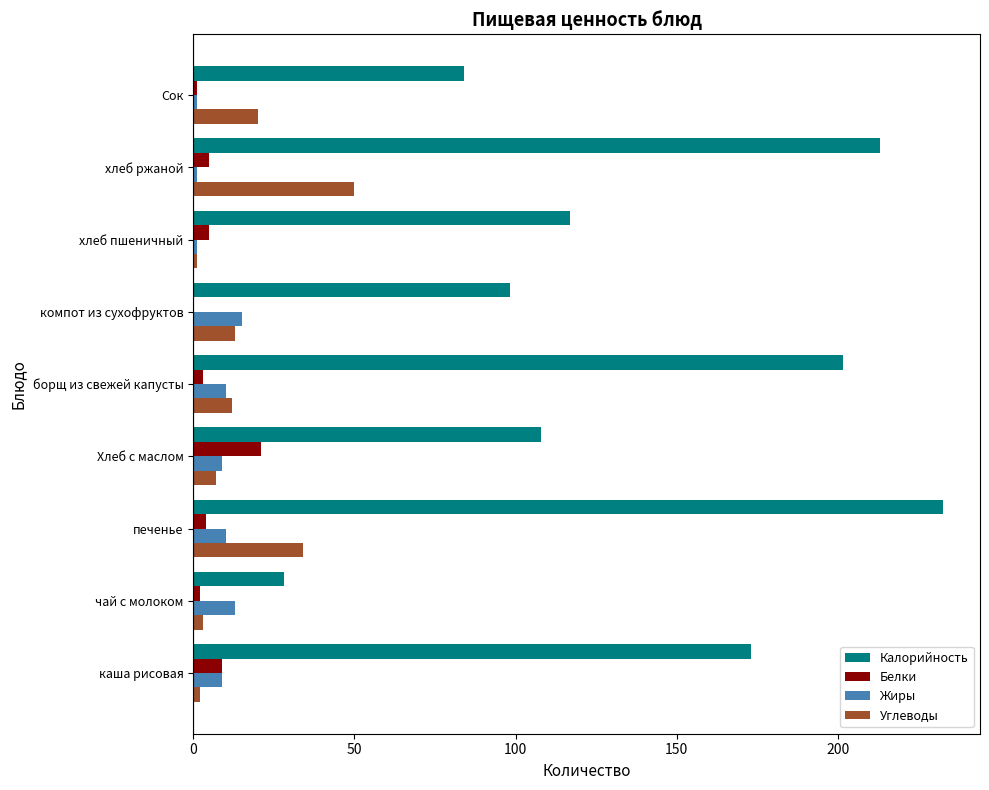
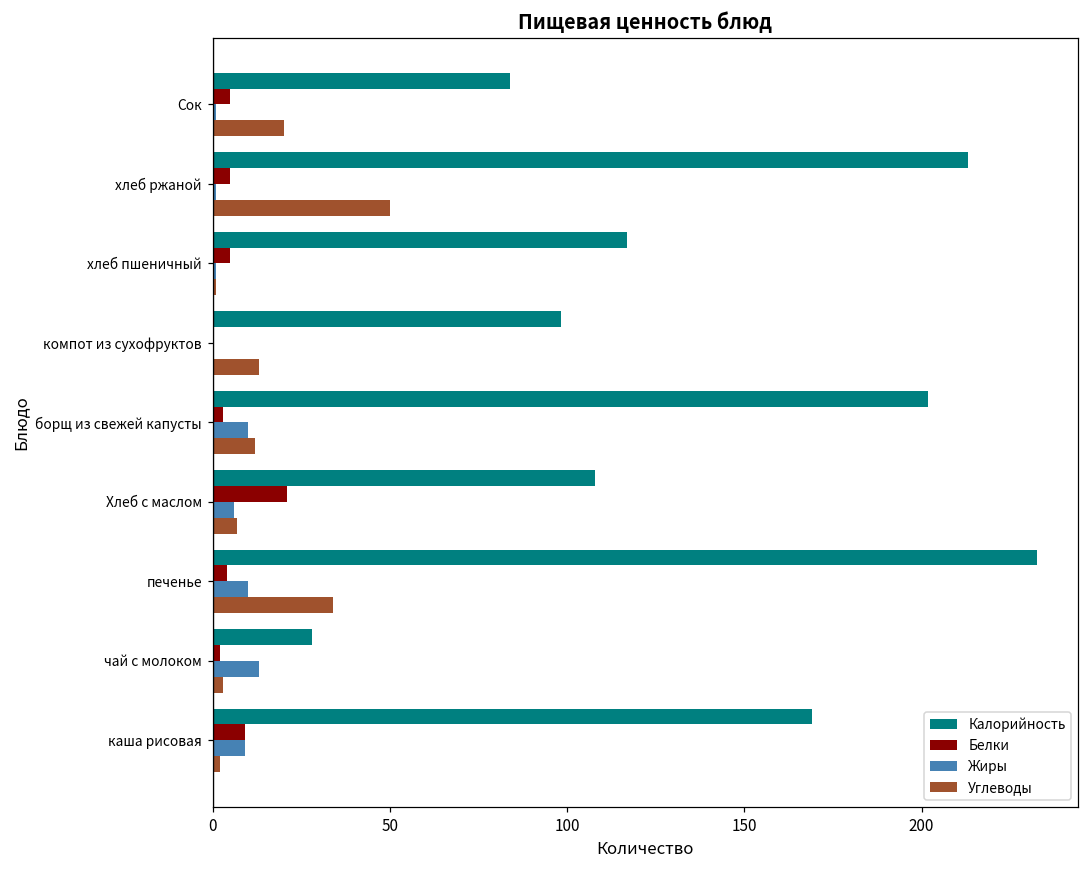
  {
    "Калорийность": {
      "Сок": 84,
      "хлеб ржаной": 213,
      "хлеб пшеничный": 117,
      "компот из сухофруктов": 98,
      "борщ из свежей капусты": 202,
      "Хлеб с маслом": 108,
      "печенье": 233,
      "чай с молоком": 28,
-     "каша рисовая": 173
+     "каша рисовая": 169
    },
    "Белки": {
-     "Сок": 1,
+     "Сок": 5,
      "хлеб ржаной": 5,
      "хлеб пшеничный": 5,
      "борщ из свежей капусты": 3,
      "Хлеб с маслом": 21,
      "печенье": 4,
      "чай с молоком": 2,
      "каша рисовая": 9
    },
    "Жиры": {
      "Сок": 1,
      "хлеб ржаной": 1,
      "хлеб пшеничный": 1,
-     "компот из сухофруктов": 15,
+     "компот из сухофруктов": 0,
      "борщ из свежей капусты": 10,
-     "Хлеб с маслом": 9,
+     "Хлеб с маслом": 6,
      "печенье": 10,
      "чай с молоком": 13,
      "каша рисовая": 9
    },
    "Углеводы": {
      "Сок": 20,
      "хлеб ржаной": 50,
      "хлеб пшеничный": 1,
      "компот из сухофруктов": 13,
      "борщ из свежей капусты": 12,
      "Хлеб с маслом": 7,
      "печенье": 34,
      "чай с молоком": 3,
      "каша рисовая": 2
    }
  }
